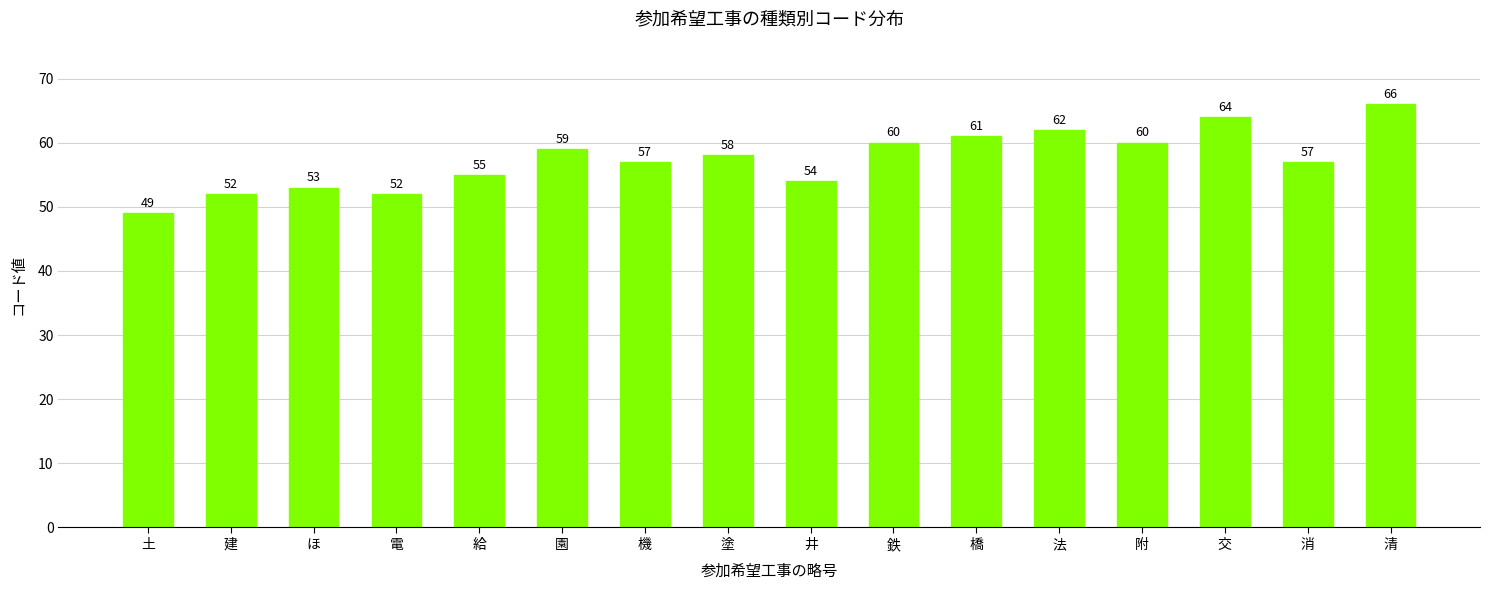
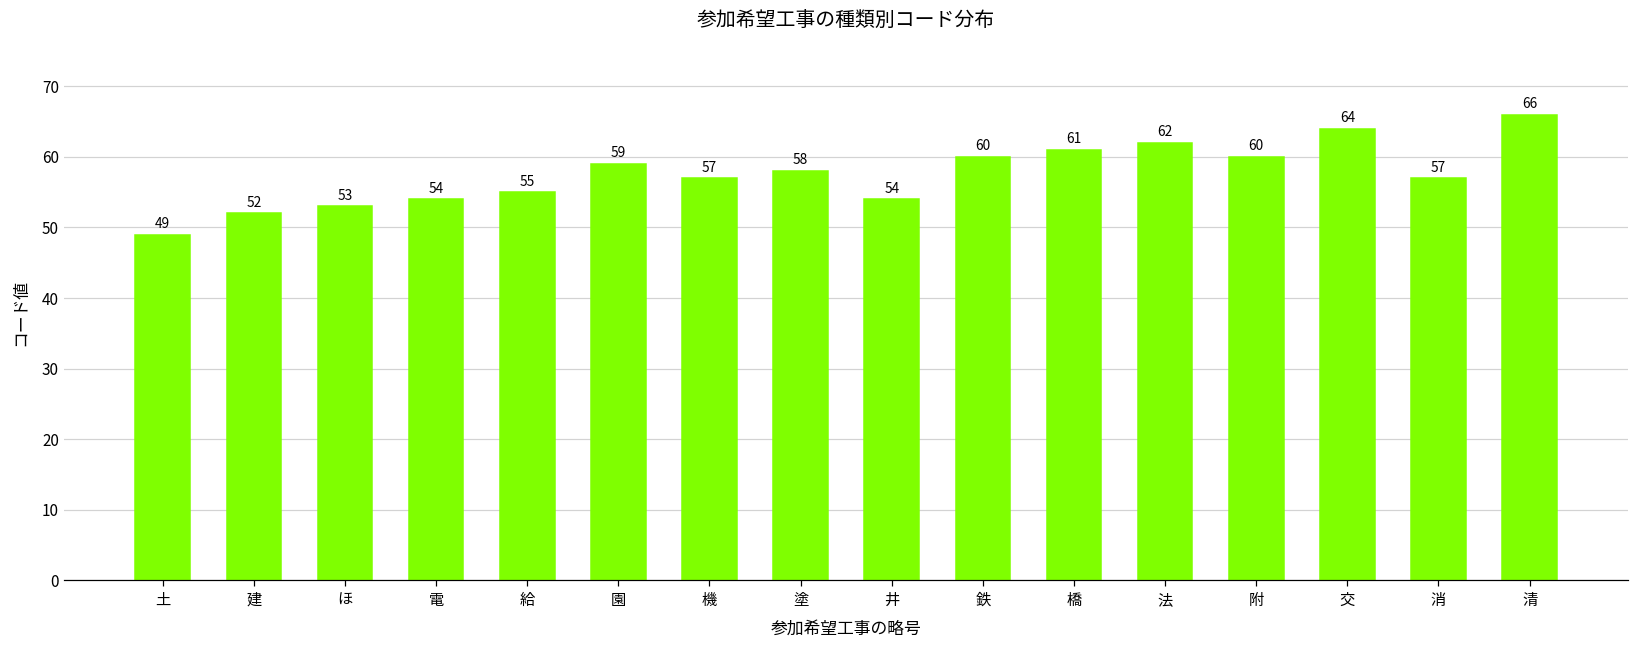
  {
    "土": 49,
    "建": 52,
    "ほ": 53,
-   "電": 52,
+   "電": 54,
    "給": 55,
    "園": 59,
    "機": 57,
    "塗": 58,
    "井": 54,
    "鉄": 60,
    "橋": 61,
    "法": 62,
    "附": 60,
    "交": 64,
    "消": 57,
    "清": 66
  }
